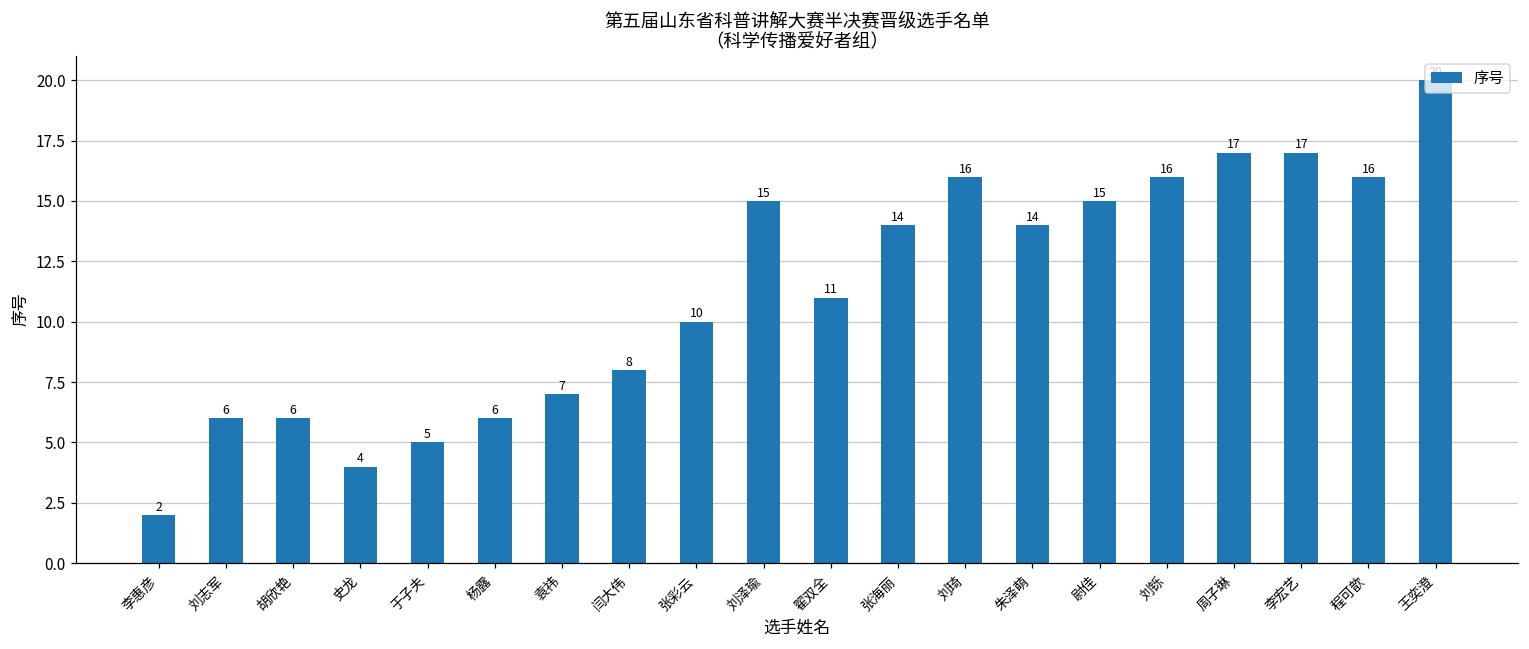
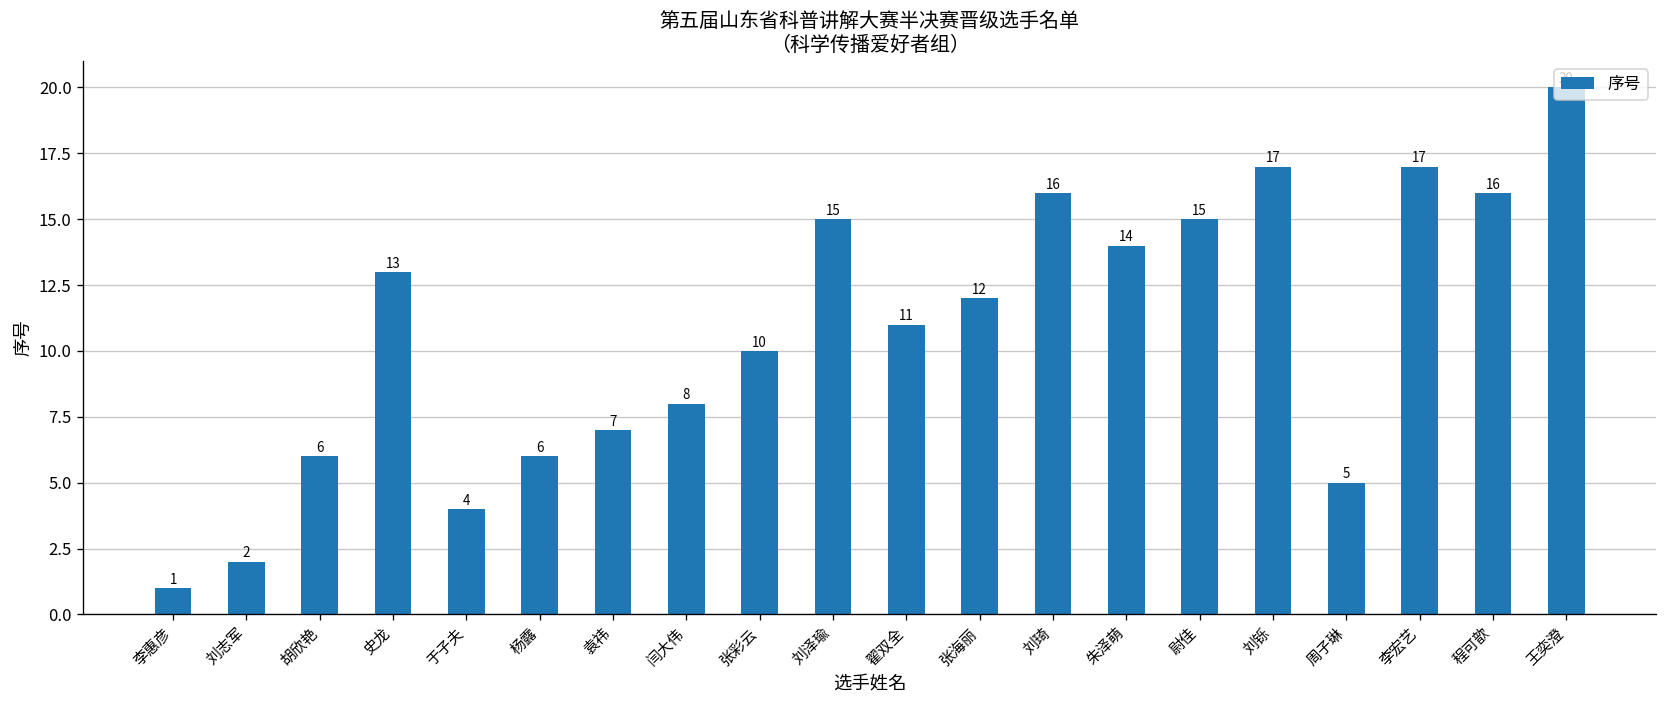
  {
-   "李惠彦": 2,
-   "刘志军": 6,
+   "李惠彦": 1,
+   "刘志军": 2,
    "胡欣艳": 6,
-   "史龙": 4,
-   "于子夫": 5,
+   "史龙": 13,
+   "于子夫": 4,
    "杨露": 6,
    "袁祎": 7,
    "闫大伟": 8,
    "张彩云": 10,
    "刘泽瑜": 15,
    "翟双全": 11,
-   "张海丽": 14,
+   "张海丽": 12,
    "刘琦": 16,
    "朱泽萌": 14,
    "尉佳": 15,
-   "刘铄": 16,
-   "周子琳": 17,
+   "刘铄": 17,
+   "周子琳": 5,
    "李宏艺": 17,
    "程可歆": 16
  }
